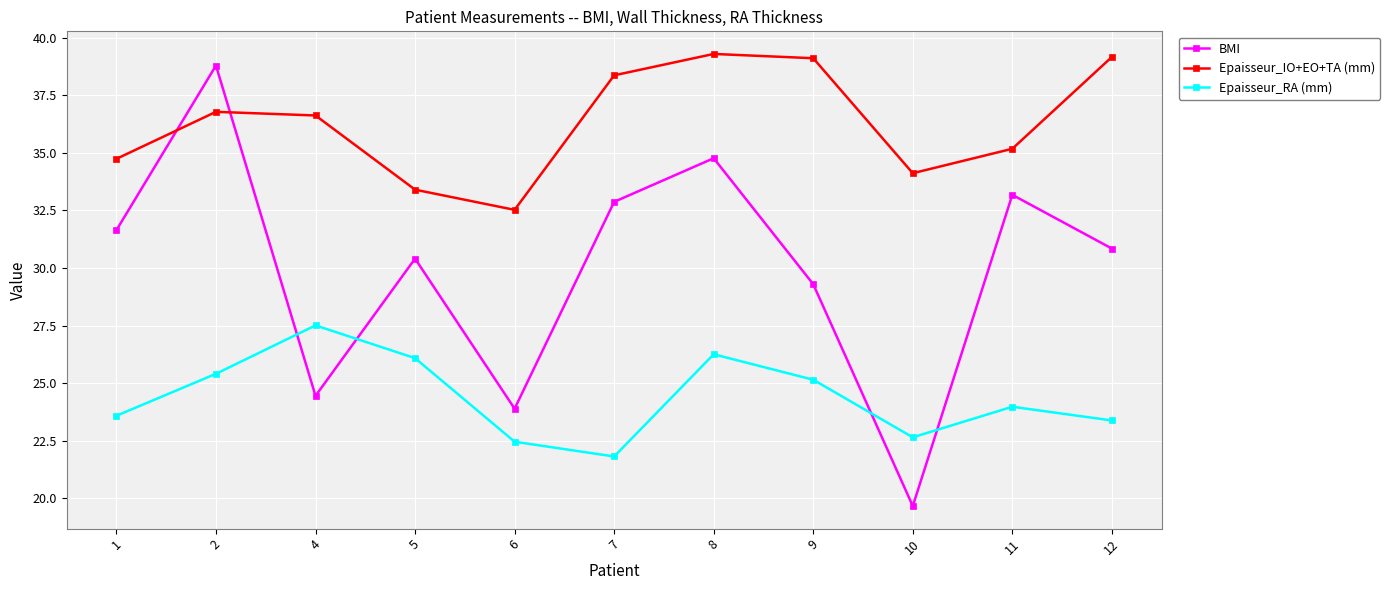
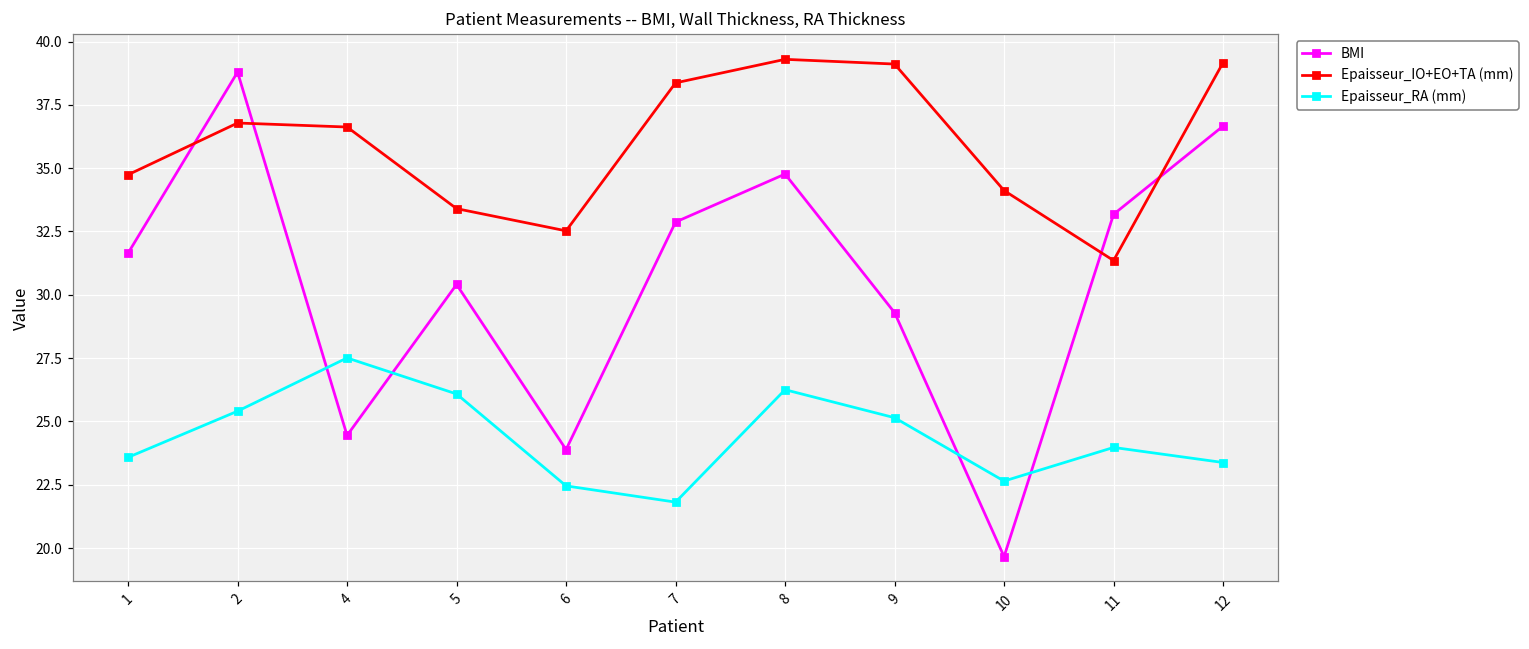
  {
    "BMI": {
      "1": 31.6,
      "2": 38.8,
      "4": 24.4,
      "5": 30.4,
      "6": 23.9,
      "7": 32.9,
      "8": 34.8,
      "9": 29.3,
      "10": 19.7,
      "11": 33.2,
-     "12": 30.8
+     "12": 36.7
    },
    "Epaisseur_IO+EO+TA (mm)": {
      "1": 34.7,
      "2": 36.8,
      "4": 36.6,
      "5": 33.4,
      "6": 32.5,
      "7": 38.4,
      "8": 39.3,
      "9": 39.1,
      "10": 34.1,
-     "11": 35.2,
+     "11": 31.4,
      "12": 39.2
    },
    "Epaisseur_RA (mm)": {
      "1": 23.6,
      "2": 25.4,
      "4": 27.5,
      "5": 26.1,
      "6": 22.5,
      "7": 21.8,
      "8": 26.3,
      "9": 25.1,
      "10": 22.6,
      "11": 24.0,
      "12": 23.4
    }
  }
